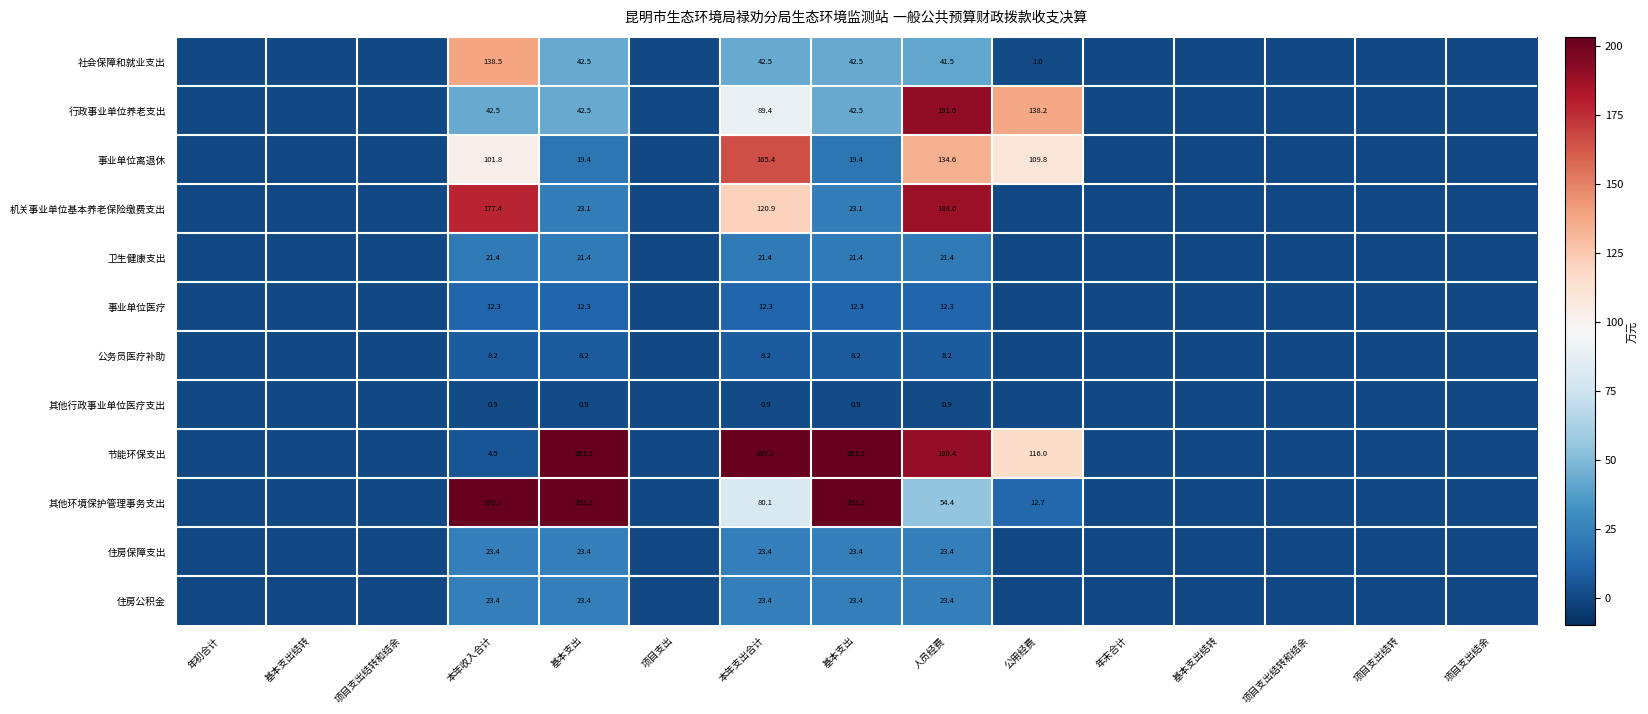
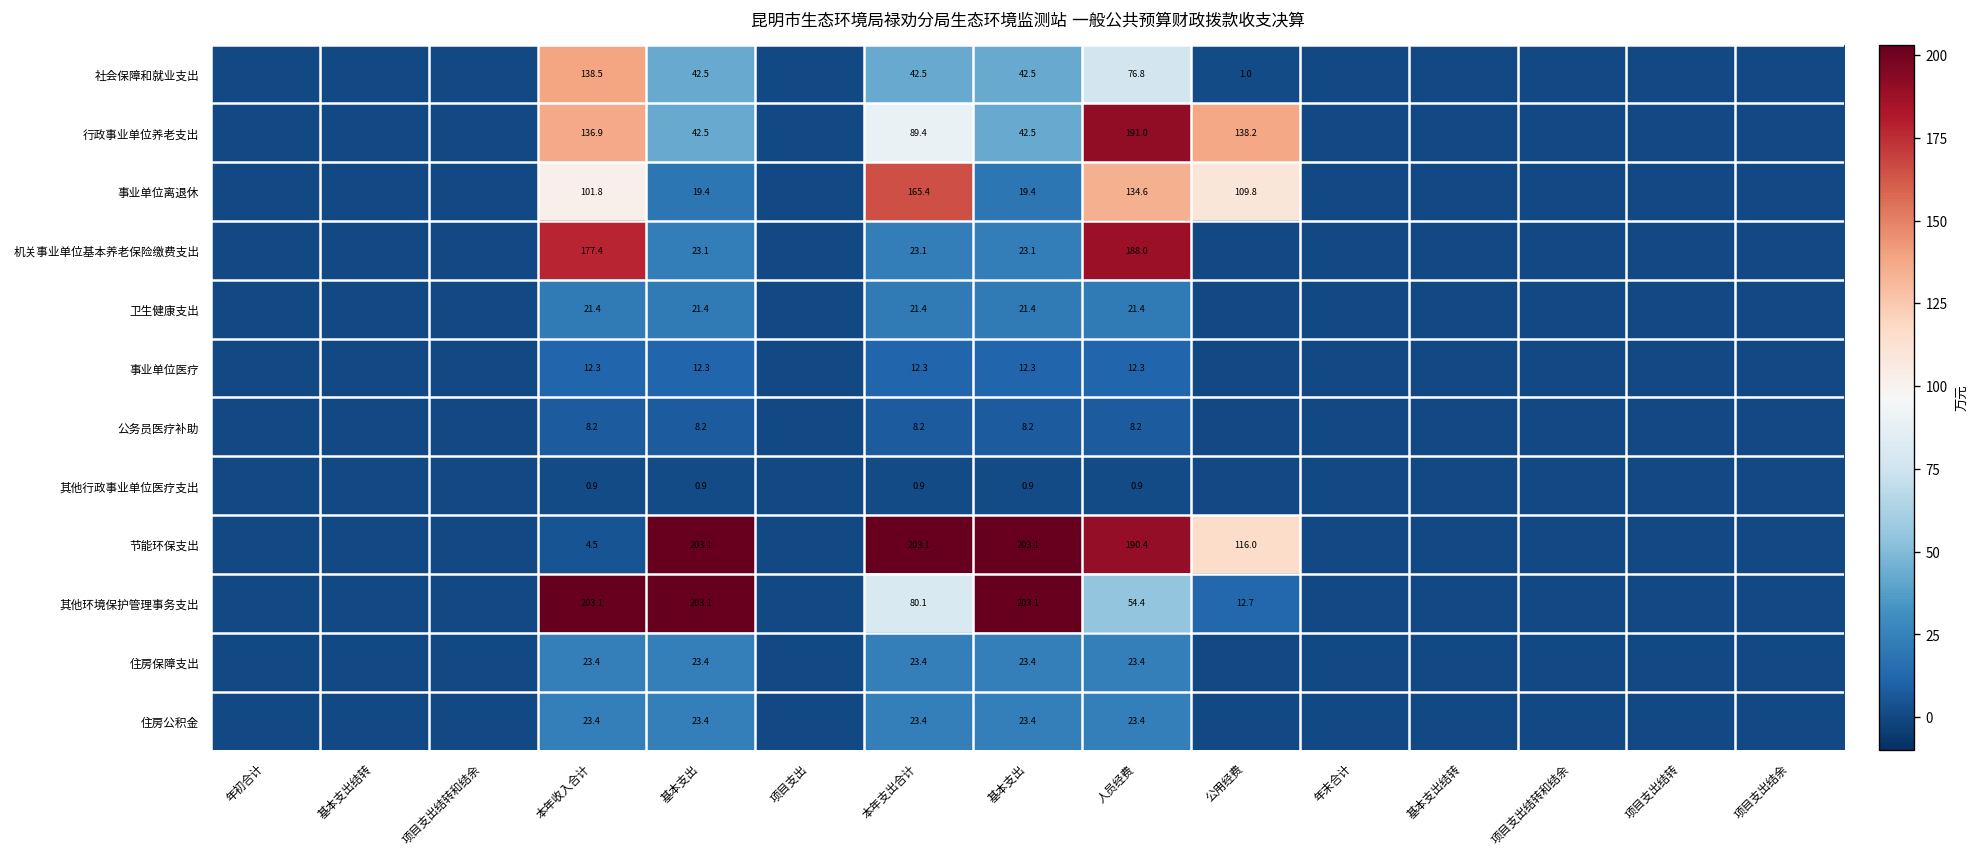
  {
    "社会保障和就业支出": {
      "本年收入合计": 138.5,
      "本年支出合计": 42.5,
-     "人员经费": 41.5,
+     "人员经费": 76.8,
      "公用经费": 1.0
    },
    "行政事业单位养老支出": {
-     "本年收入合计": 42.5,
+     "本年收入合计": 136.9,
      "本年支出合计": 89.4,
      "人员经费": 191.0,
      "公用经费": 138.2
    },
    "事业单位离退休": {
      "本年收入合计": 101.8,
      "本年支出合计": 165.4,
      "人员经费": 134.6,
      "公用经费": 109.8
    },
    "机关事业单位基本养老保险缴费支出": {
      "本年收入合计": 177.4,
-     "本年支出合计": 120.9,
+     "本年支出合计": 23.1,
      "人员经费": 188.0
    },
    "卫生健康支出": {
      "本年收入合计": 21.4,
      "本年支出合计": 21.4,
      "人员经费": 21.4
    },
    "事业单位医疗": {
      "本年收入合计": 12.3,
      "本年支出合计": 12.3,
      "人员经费": 12.3
    },
    "公务员医疗补助": {
      "本年收入合计": 8.2,
      "本年支出合计": 8.2,
      "人员经费": 8.2
    },
    "其他行政事业单位医疗支出": {
      "本年收入合计": 0.9,
      "本年支出合计": 0.9,
      "人员经费": 0.9
    },
    "节能环保支出": {
      "本年收入合计": 4.5,
      "本年支出合计": 203.1,
      "人员经费": 190.4,
      "公用经费": 116.0
    },
    "其他环境保护管理事务支出": {
      "本年收入合计": 203.1,
      "本年支出合计": 80.1,
      "人员经费": 54.4,
      "公用经费": 12.7
    },
    "住房保障支出": {
      "本年收入合计": 23.4,
      "本年支出合计": 23.4,
      "人员经费": 23.4
    },
    "住房公积金": {
      "本年收入合计": 23.4,
      "本年支出合计": 23.4,
      "人员经费": 23.4
    }
  }
